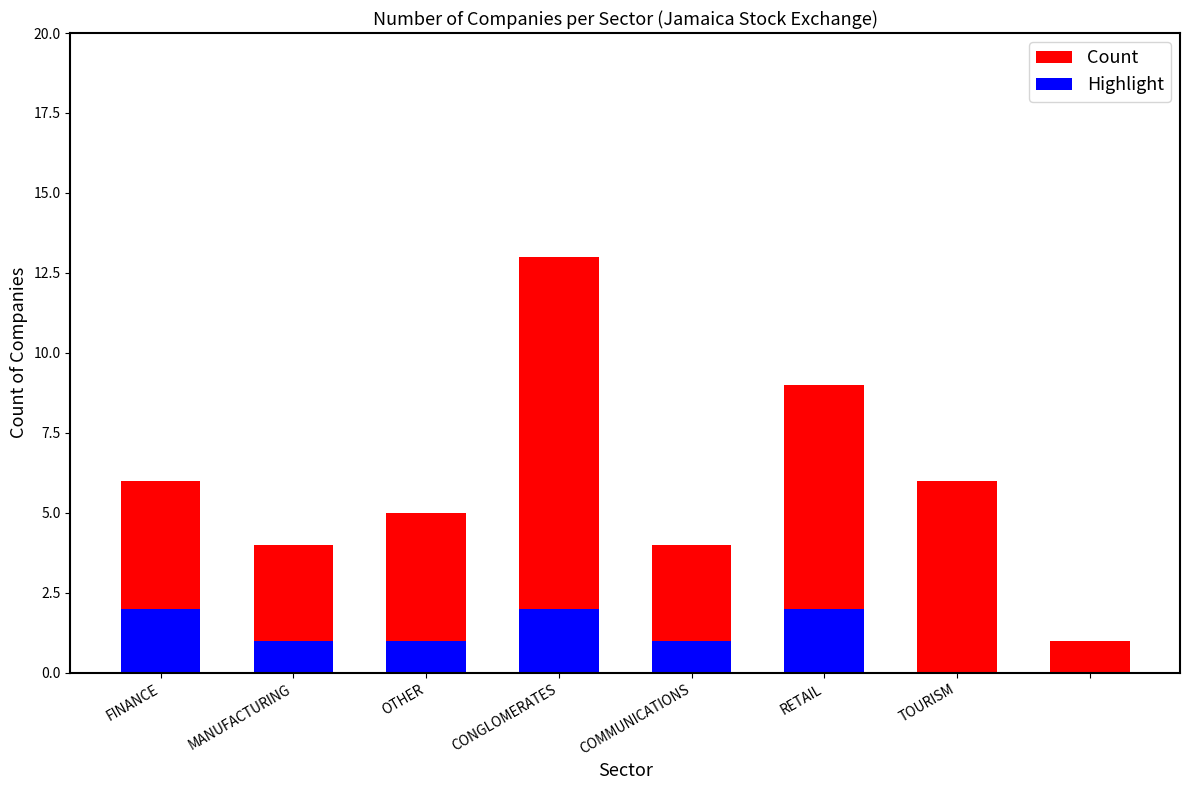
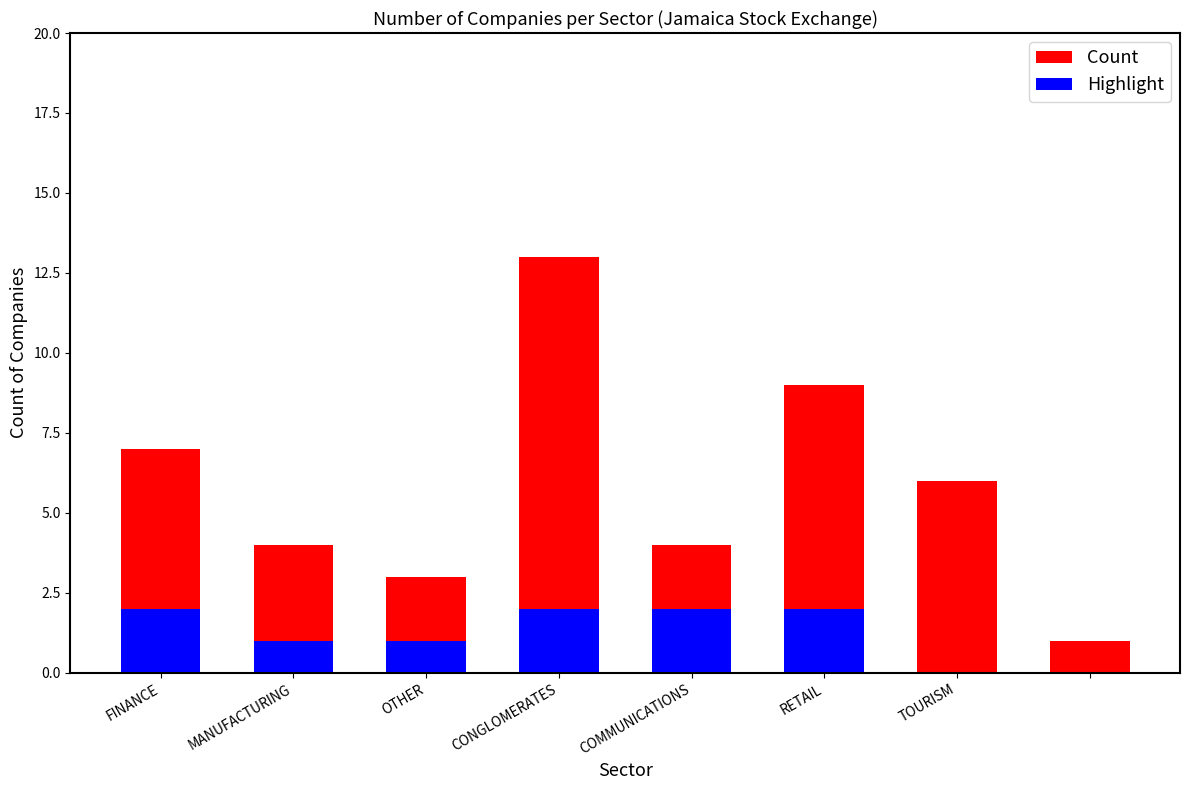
  {
    "Count": {
-     "FINANCE": 6,
+     "FINANCE": 7,
      "MANUFACTURING": 4,
-     "OTHER": 5,
+     "OTHER": 3,
      "CONGLOMERATES": 13,
      "COMMUNICATIONS": 4,
      "RETAIL": 9,
      "TOURISM": 6
    },
    "Highlight": {
-     "COMMUNICATIONS": 1,
+     "COMMUNICATIONS": 2,
      "TOURISM": 0
    }
  }
